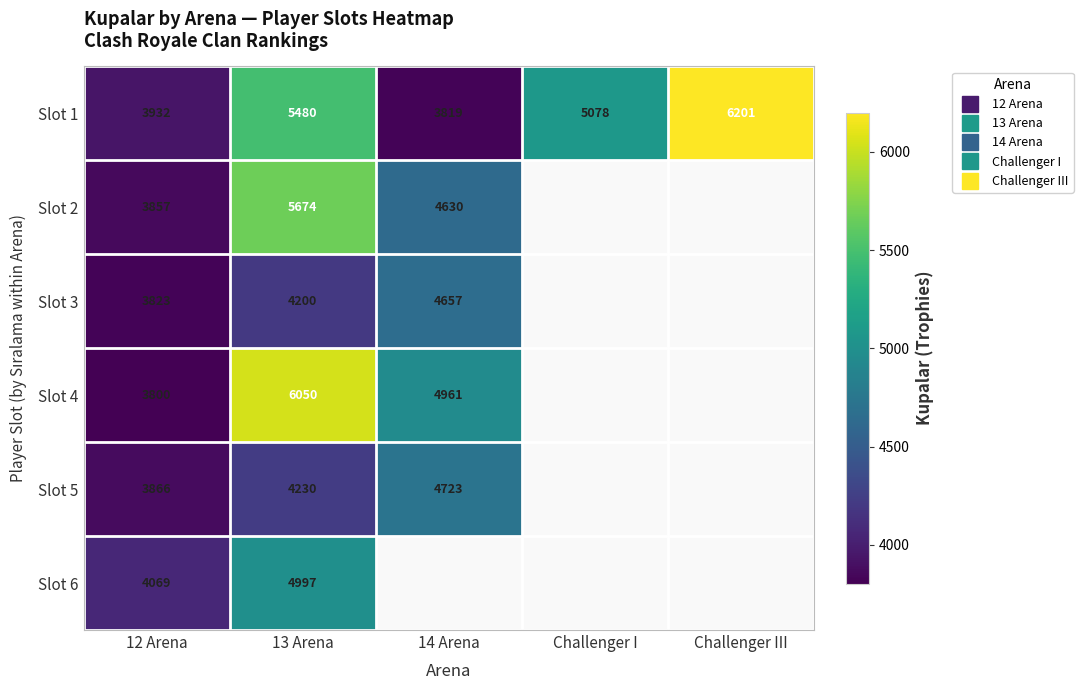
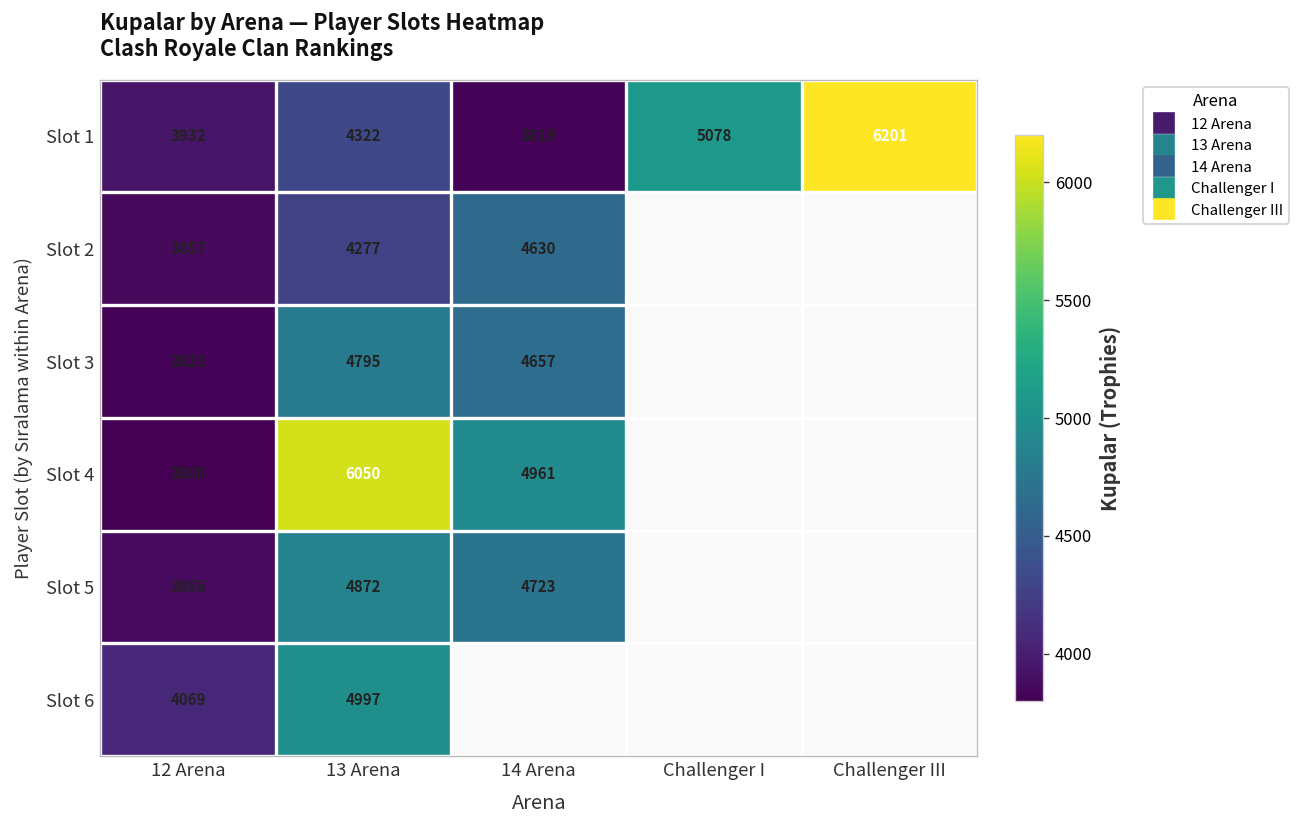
  {
    "Slot 1": {
      "12 Arena": 3932,
-     "13 Arena": 5480,
+     "13 Arena": 4322,
      "14 Arena": 3819,
      "Challenger I": 5078,
      "Challenger III": 6201
    },
    "Slot 2": {
      "12 Arena": 3857,
-     "13 Arena": 5674,
+     "13 Arena": 4277,
      "14 Arena": 4630
    },
    "Slot 3": {
      "12 Arena": 3823,
-     "13 Arena": 4200,
+     "13 Arena": 4795,
      "14 Arena": 4657
    },
    "Slot 4": {
      "12 Arena": 3800,
      "13 Arena": 6050,
      "14 Arena": 4961
    },
    "Slot 5": {
      "12 Arena": 3866,
-     "13 Arena": 4230,
+     "13 Arena": 4872,
      "14 Arena": 4723
    },
    "Slot 6": {
      "12 Arena": 4069,
      "13 Arena": 4997
    }
  }
